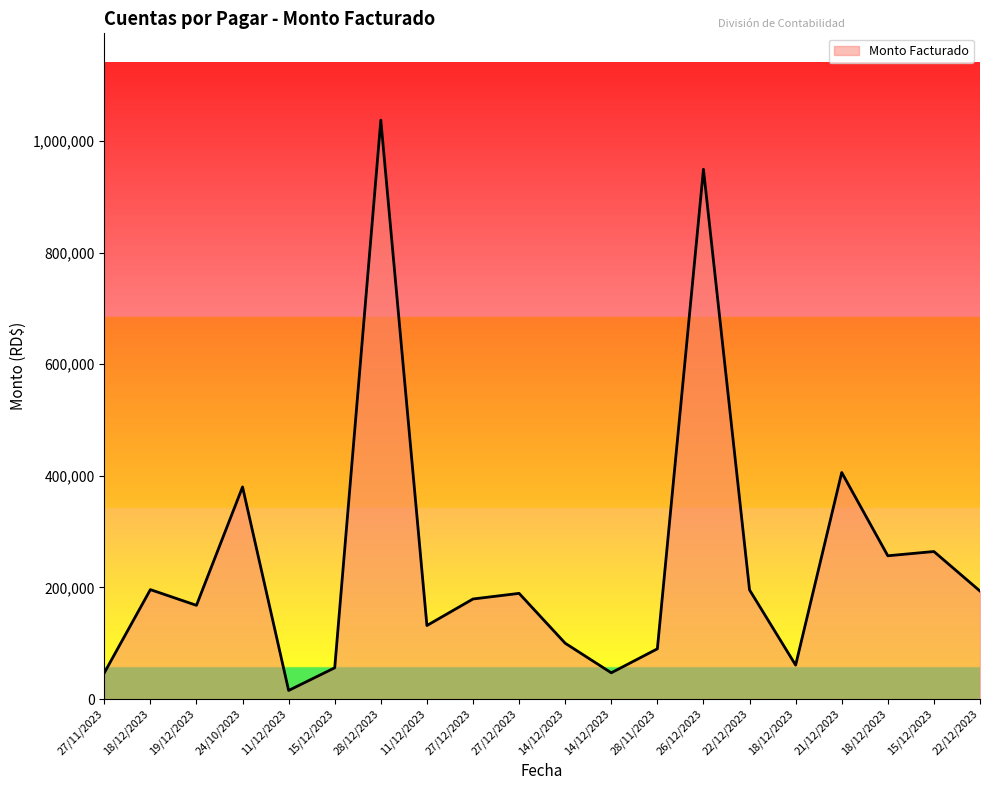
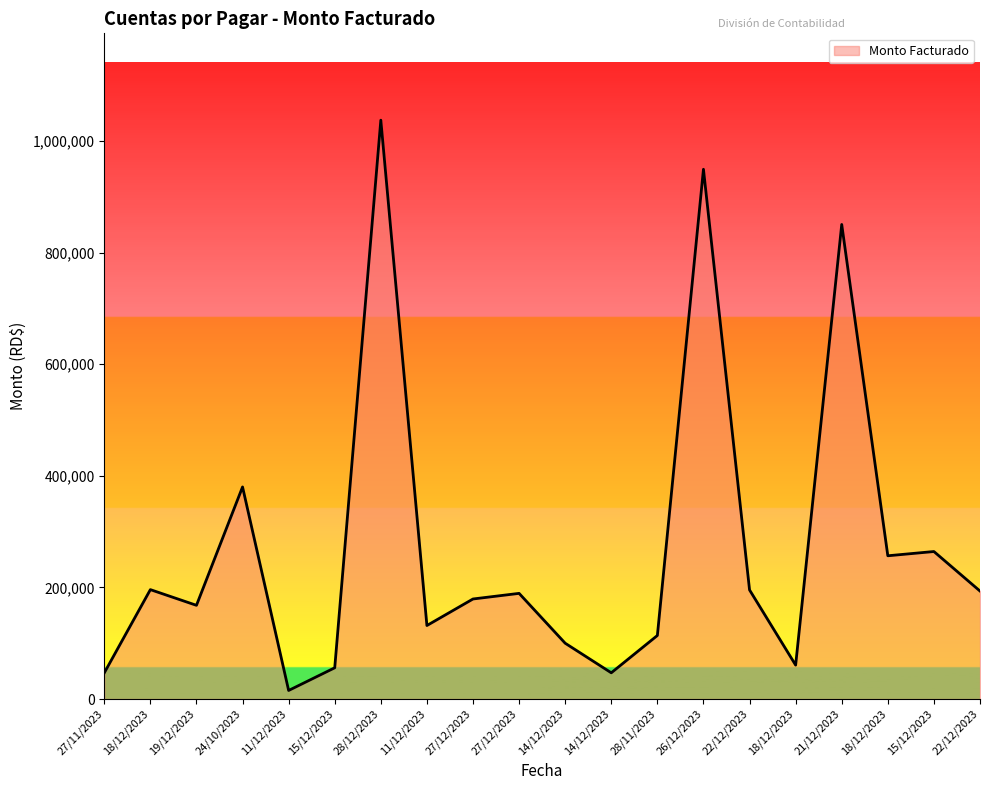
  {
    "27/11/2023": "50,000",
    "19/12/2023": "170,000",
    "24/10/2023": "380,000",
    "28/12/2023": "1,040,000",
-   "28/11/2023": "90,000",
+   "28/11/2023": "110,000",
    "26/12/2023": "950,000",
-   "21/12/2023": "410,000"
+   "21/12/2023": "850,000"
  }
